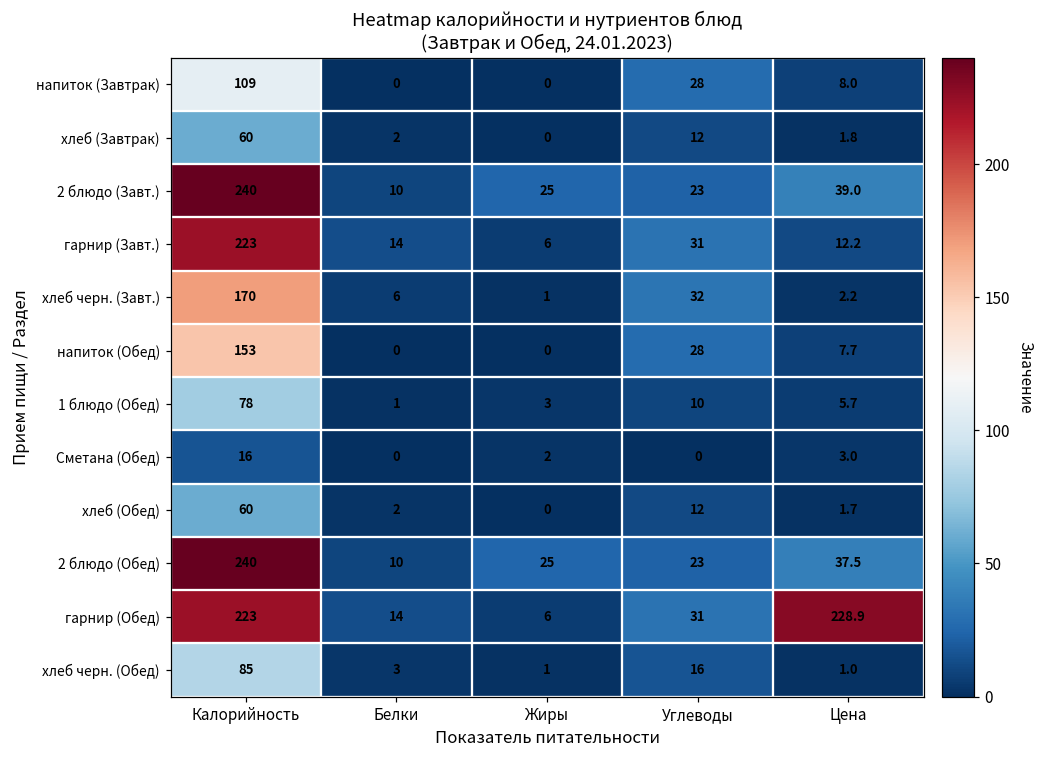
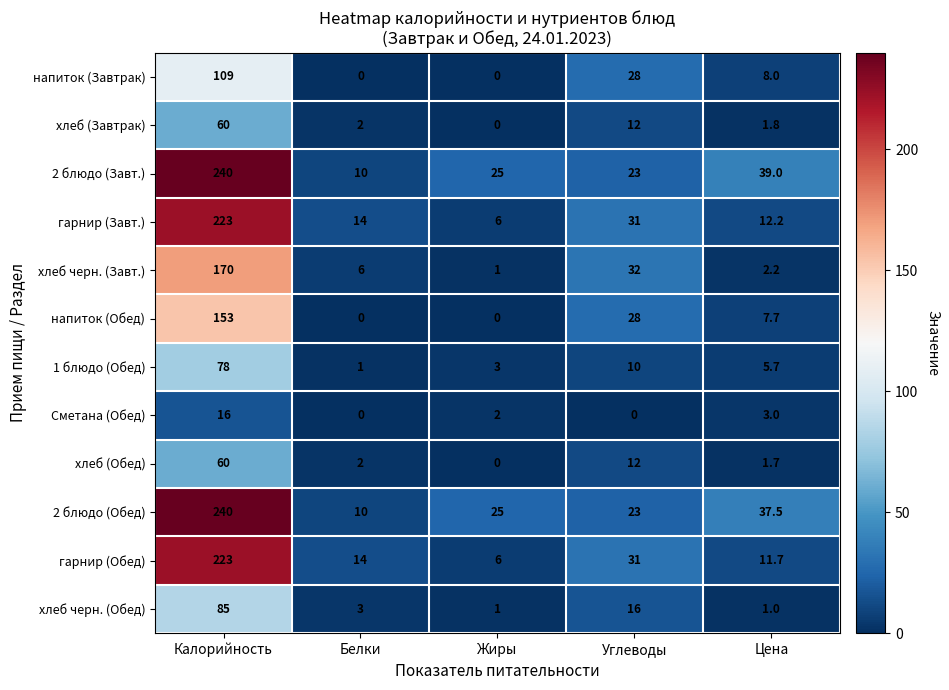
  {
    "напиток (Завтрак)": {
      "Калорийность": 109,
      "Белки": 0,
      "Жиры": 0,
      "Углеводы": 28,
      "Цена": 8.0
    },
    "хлеб (Завтрак)": {
      "Калорийность": 60,
      "Белки": 2,
      "Жиры": 0,
      "Углеводы": 12,
      "Цена": 1.8
    },
    "2 блюдо (Завт.)": {
      "Калорийность": 240,
      "Белки": 10,
      "Жиры": 25,
      "Углеводы": 23,
      "Цена": 39.0
    },
    "гарнир (Завт.)": {
      "Калорийность": 223,
      "Белки": 14,
      "Жиры": 6,
      "Углеводы": 31,
      "Цена": 12.2
    },
    "хлеб черн. (Завт.)": {
      "Калорийность": 170,
      "Белки": 6,
      "Жиры": 1,
      "Углеводы": 32,
      "Цена": 2.2
    },
    "напиток (Обед)": {
      "Калорийность": 153,
      "Белки": 0,
      "Жиры": 0,
      "Углеводы": 28,
      "Цена": 7.7
    },
    "1 блюдо (Обед)": {
      "Калорийность": 78,
      "Белки": 1,
      "Жиры": 3,
      "Углеводы": 10,
      "Цена": 5.7
    },
    "Сметана (Обед)": {
      "Калорийность": 16,
      "Белки": 0,
      "Жиры": 2,
      "Углеводы": 0,
      "Цена": 3.0
    },
    "хлеб (Обед)": {
      "Калорийность": 60,
      "Белки": 2,
      "Жиры": 0,
      "Углеводы": 12,
      "Цена": 1.7
    },
    "2 блюдо (Обед)": {
      "Калорийность": 240,
      "Белки": 10,
      "Жиры": 25,
      "Углеводы": 23,
      "Цена": 37.5
    },
    "гарнир (Обед)": {
      "Калорийность": 223,
      "Белки": 14,
      "Жиры": 6,
      "Углеводы": 31,
-     "Цена": 228.9
+     "Цена": 11.7
    },
    "хлеб черн. (Обед)": {
      "Калорийность": 85,
      "Белки": 3,
      "Жиры": 1,
      "Углеводы": 16,
      "Цена": 1.0
    }
  }
